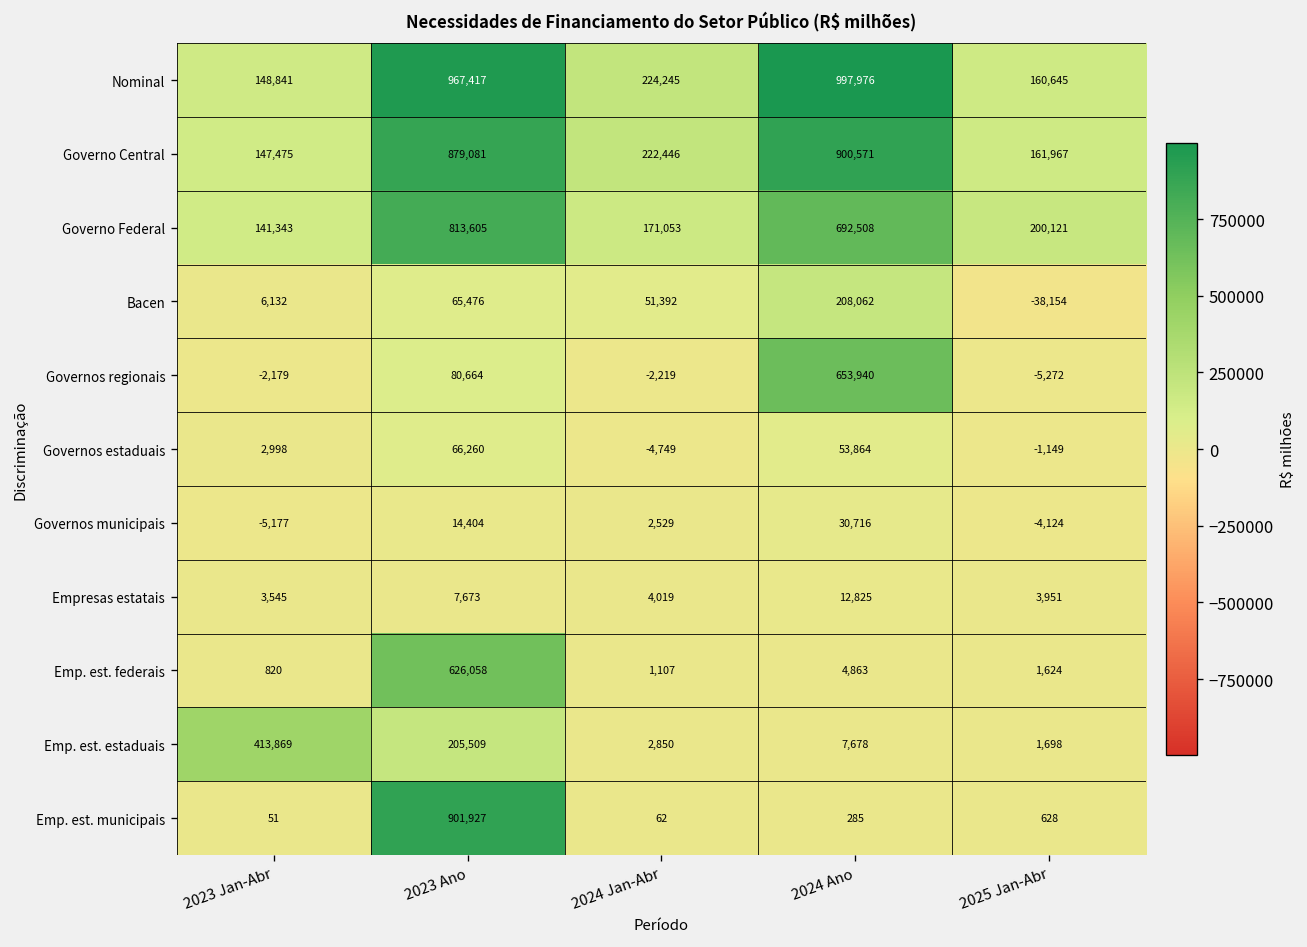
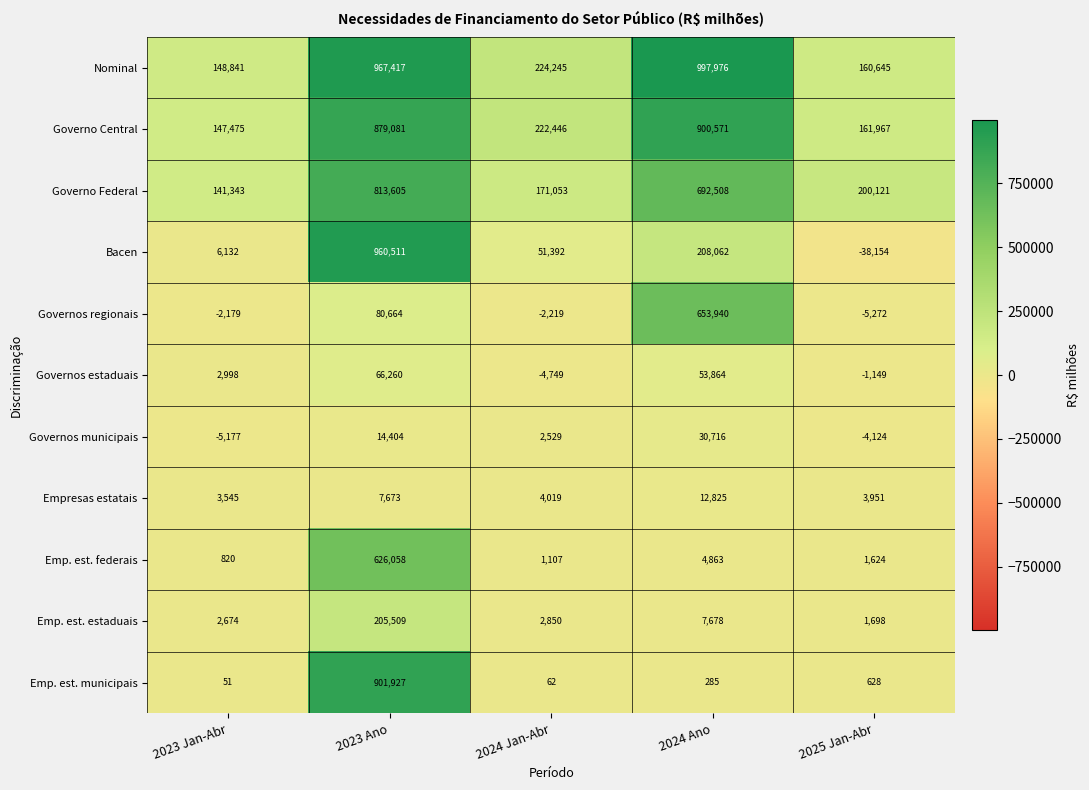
  {
    "Nominal": {
      "2023 Jan-Abr": "148,841",
      "2023 Ano": "967,417",
      "2024 Jan-Abr": "224,245",
      "2024 Ano": "997,976",
      "2025 Jan-Abr": "160,645"
    },
    "Governo Central": {
      "2023 Jan-Abr": "147,475",
      "2023 Ano": "879,081",
      "2024 Jan-Abr": "222,446",
      "2024 Ano": "900,571",
      "2025 Jan-Abr": "161,967"
    },
    "Governo Federal": {
      "2023 Jan-Abr": "141,343",
      "2023 Ano": "813,605",
      "2024 Jan-Abr": "171,053",
      "2024 Ano": "692,508",
      "2025 Jan-Abr": "200,121"
    },
    "Bacen": {
      "2023 Jan-Abr": "6,132",
-     "2023 Ano": "65,476",
+     "2023 Ano": "960,511",
      "2024 Jan-Abr": "51,392",
      "2024 Ano": "208,062",
      "2025 Jan-Abr": "-38,154"
    },
    "Governos regionais": {
      "2023 Jan-Abr": "-2,179",
      "2023 Ano": "80,664",
      "2024 Jan-Abr": "-2,219",
      "2024 Ano": "653,940",
      "2025 Jan-Abr": "-5,272"
    },
    "Governos estaduais": {
      "2023 Jan-Abr": "2,998",
      "2023 Ano": "66,260",
      "2024 Jan-Abr": "-4,749",
      "2024 Ano": "53,864",
      "2025 Jan-Abr": "-1,149"
    },
    "Governos municipais": {
      "2023 Jan-Abr": "-5,177",
      "2023 Ano": "14,404",
      "2024 Jan-Abr": "2,529",
      "2024 Ano": "30,716",
      "2025 Jan-Abr": "-4,124"
    },
    "Empresas estatais": {
      "2023 Jan-Abr": "3,545",
      "2023 Ano": "7,673",
      "2024 Jan-Abr": "4,019",
      "2024 Ano": "12,825",
      "2025 Jan-Abr": "3,951"
    },
    "Emp. est. federais": {
      "2023 Jan-Abr": "820",
      "2023 Ano": "626,058",
      "2024 Jan-Abr": "1,107",
      "2024 Ano": "4,863",
      "2025 Jan-Abr": "1,624"
    },
    "Emp. est. estaduais": {
-     "2023 Jan-Abr": "413,869",
+     "2023 Jan-Abr": "2,674",
      "2023 Ano": "205,509",
      "2024 Jan-Abr": "2,850",
      "2024 Ano": "7,678",
      "2025 Jan-Abr": "1,698"
    },
    "Emp. est. municipais": {
      "2023 Jan-Abr": "51",
      "2023 Ano": "901,927",
      "2024 Jan-Abr": "62",
      "2024 Ano": "285",
      "2025 Jan-Abr": "628"
    }
  }
